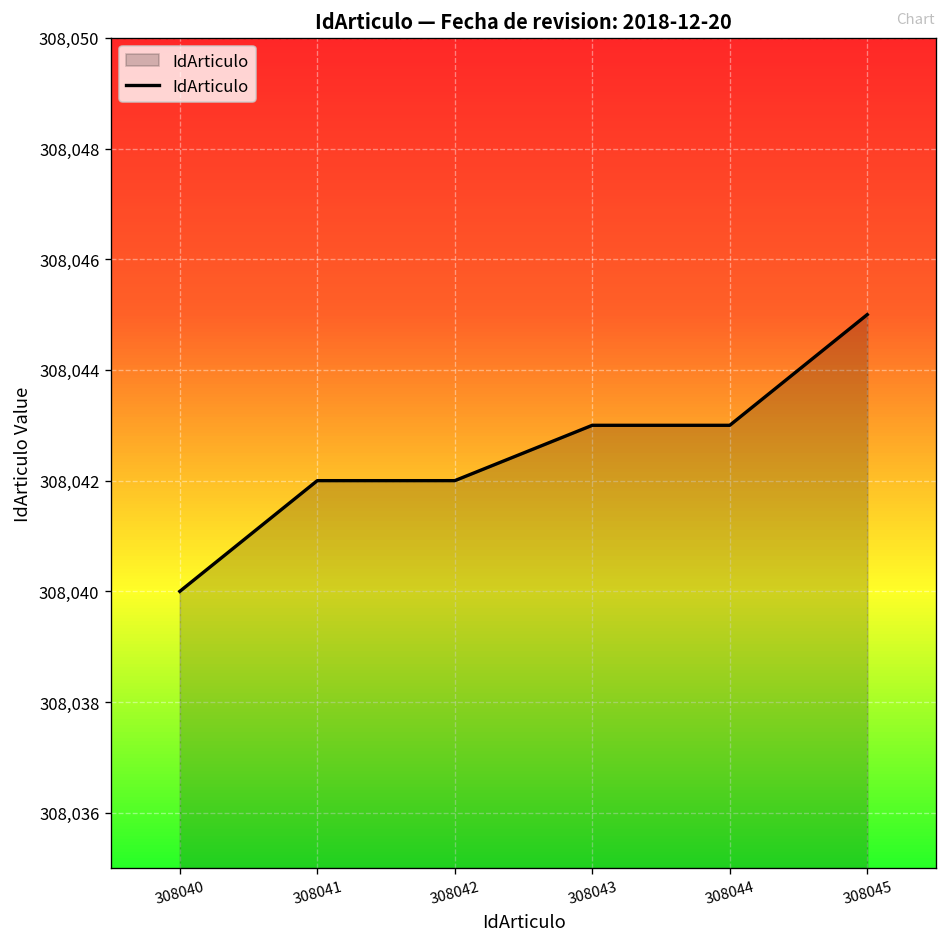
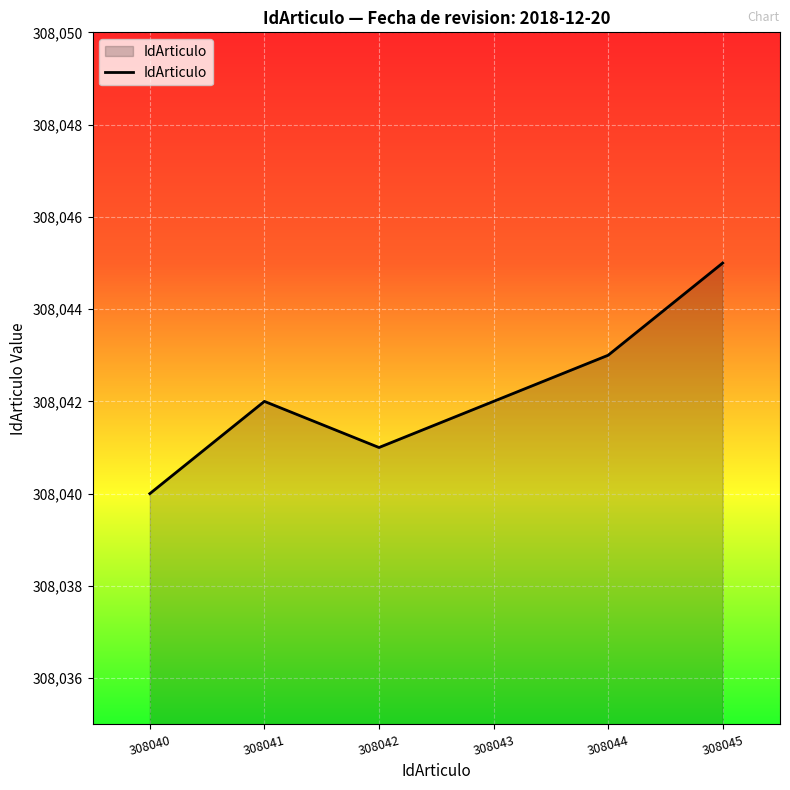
  {
    "308040": "308,040",
    "308041": "308,042",
-   "308042": "308,042",
-   "308043": "308,043",
+   "308042": "308,041",
+   "308043": "308,042",
    "308044": "308,043",
    "308045": "308,045"
  }
